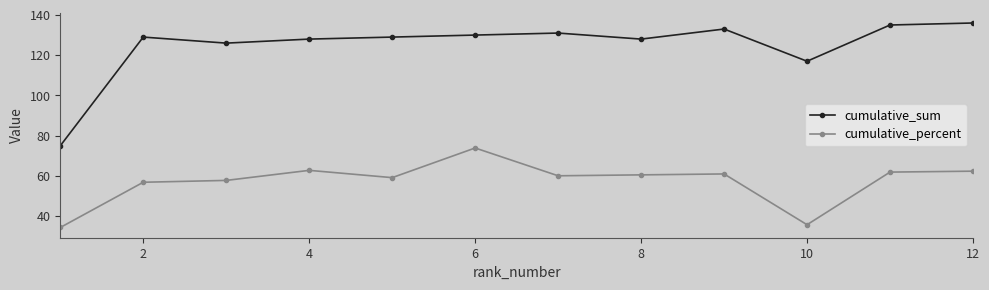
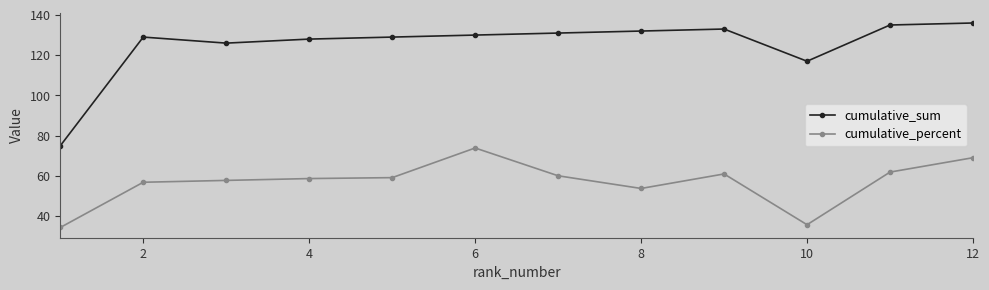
  {
    "cumulative_sum": {
      "2": 129,
      "4": 128,
      "6": 130,
-     "8": 128,
+     "8": 132,
      "10": 117,
      "12": 136
    },
    "cumulative_percent": {
      "2": 57,
-     "4": 63,
+     "4": 59,
      "6": 74,
-     "8": 61,
+     "8": 54,
      "10": 36,
-     "12": 62
+     "12": 69
    }
  }
